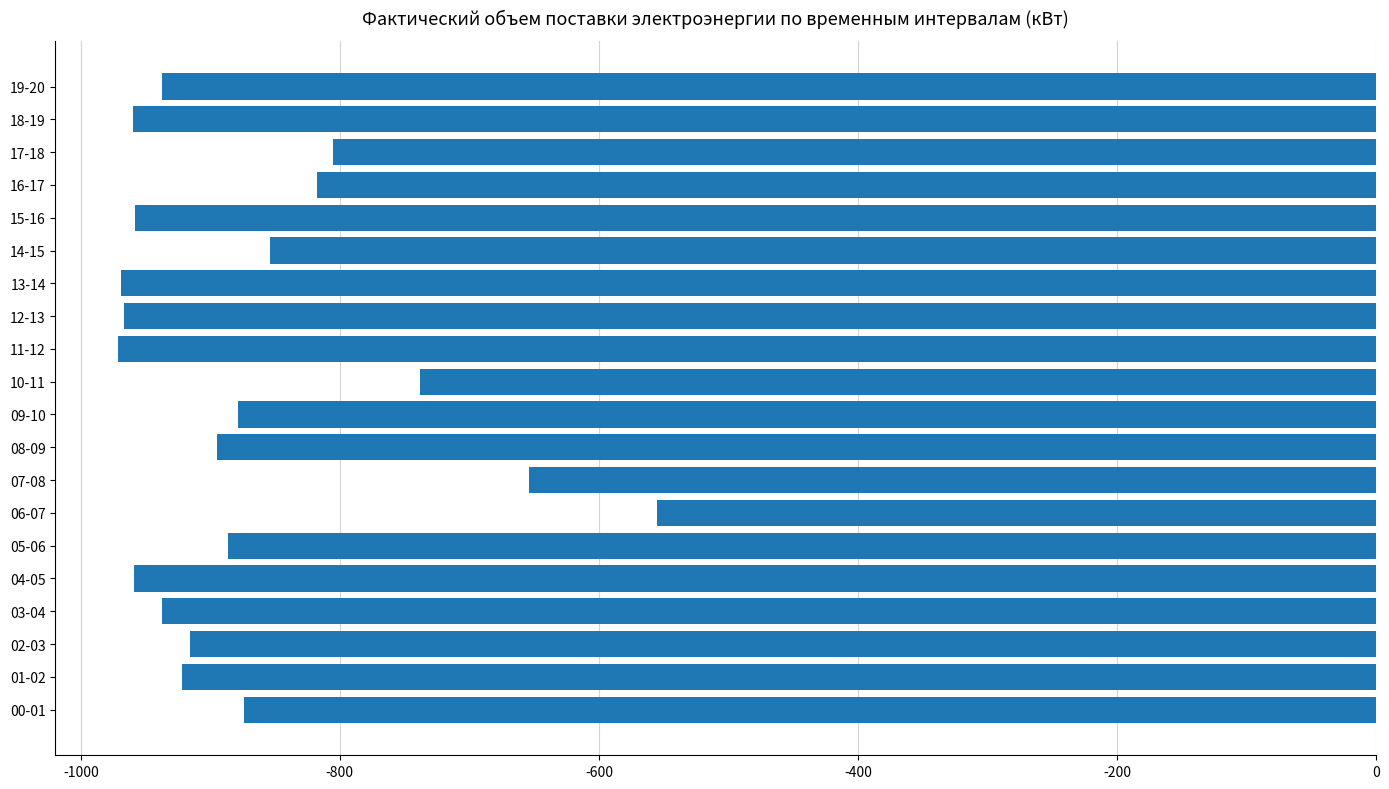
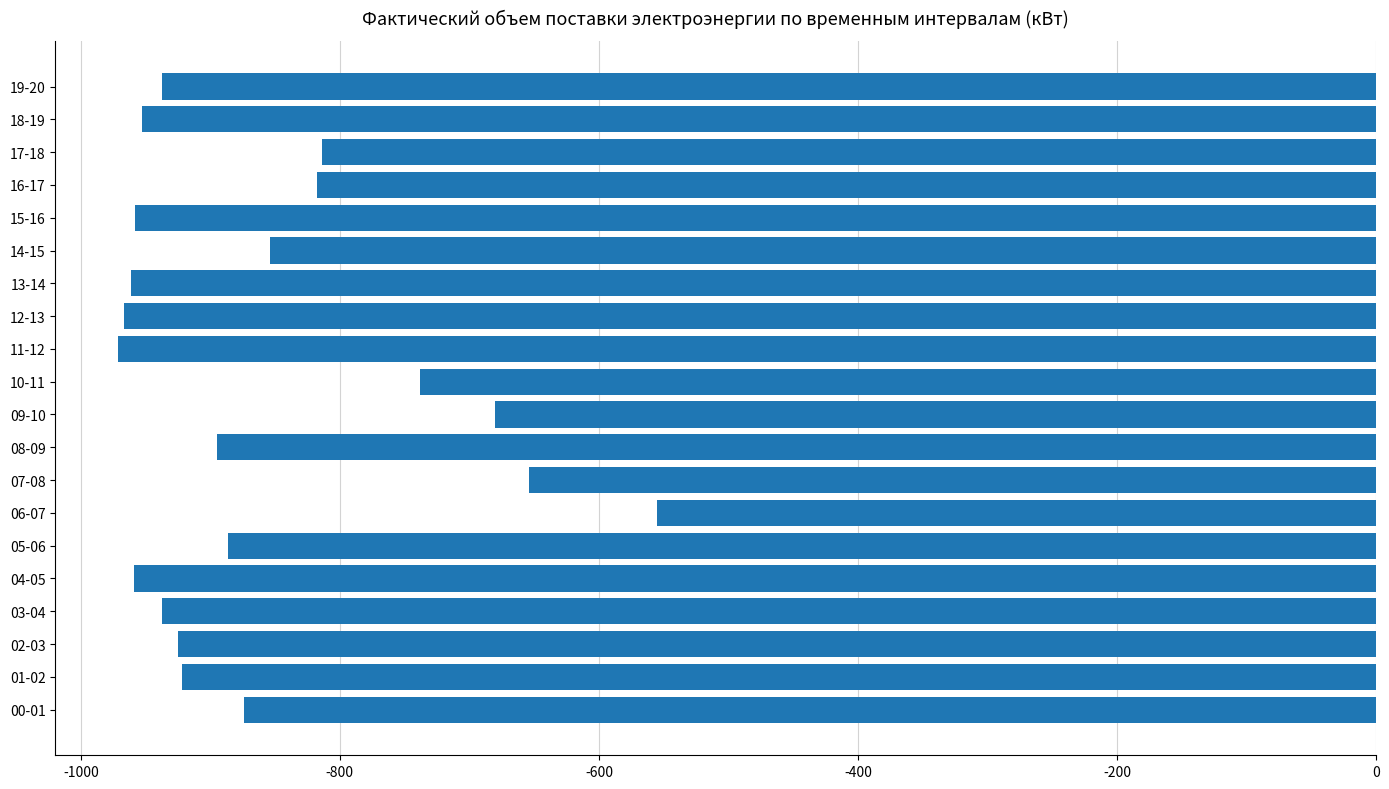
  {
    "19-20": -937,
-   "18-19": -960,
-   "17-18": -805,
+   "18-19": -953,
+   "17-18": -814,
    "16-17": -818,
    "15-16": -958,
    "14-15": -854,
-   "13-14": -969,
+   "13-14": -961,
    "12-13": -967,
    "11-12": -971,
    "10-11": -738,
-   "09-10": -879,
+   "09-10": -680,
    "08-09": -895,
    "07-08": -654,
    "06-07": -555,
    "05-06": -886,
    "04-05": -959,
    "03-04": -937,
-   "02-03": -916,
+   "02-03": -925,
    "01-02": -922,
    "00-01": -874
  }
